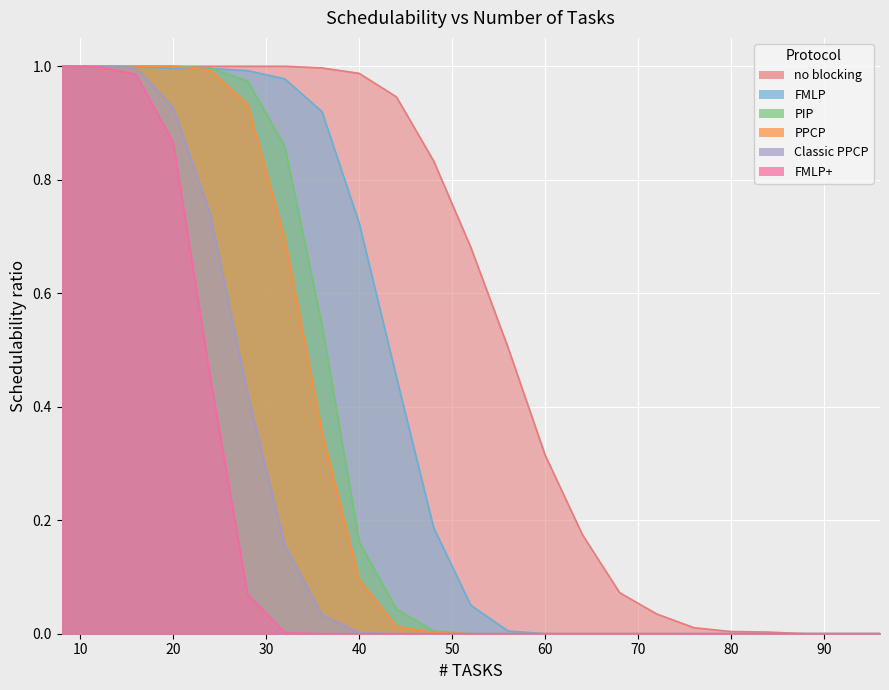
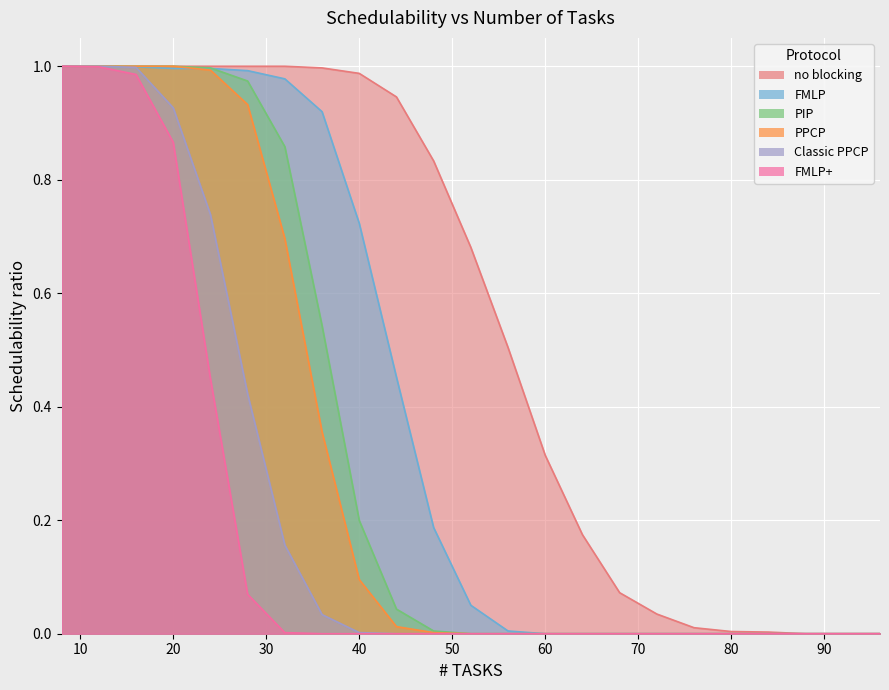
  {
    "PIP": {
-     "40": 0.16
+     "40": 0.20
    }
  }
